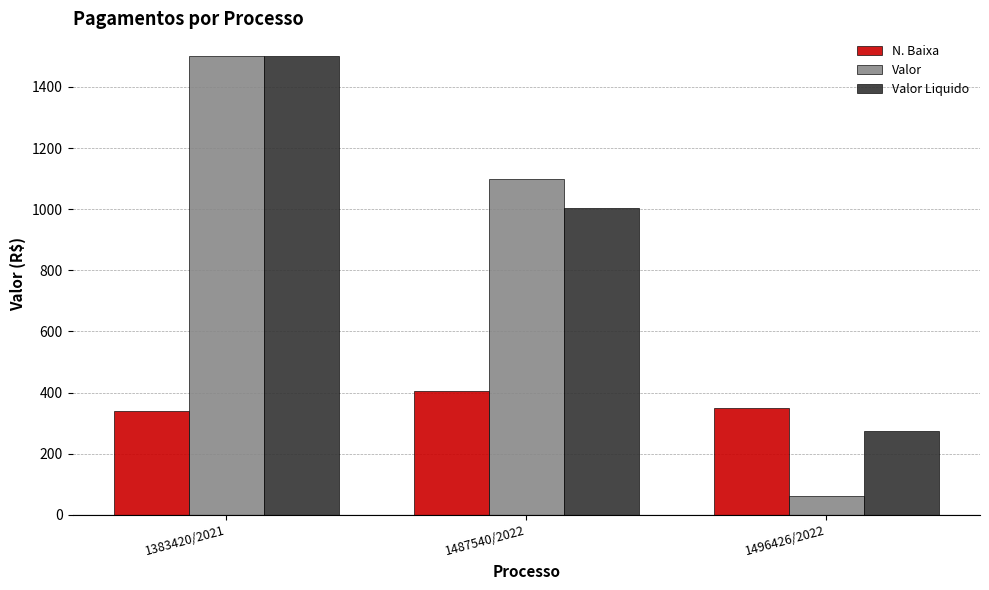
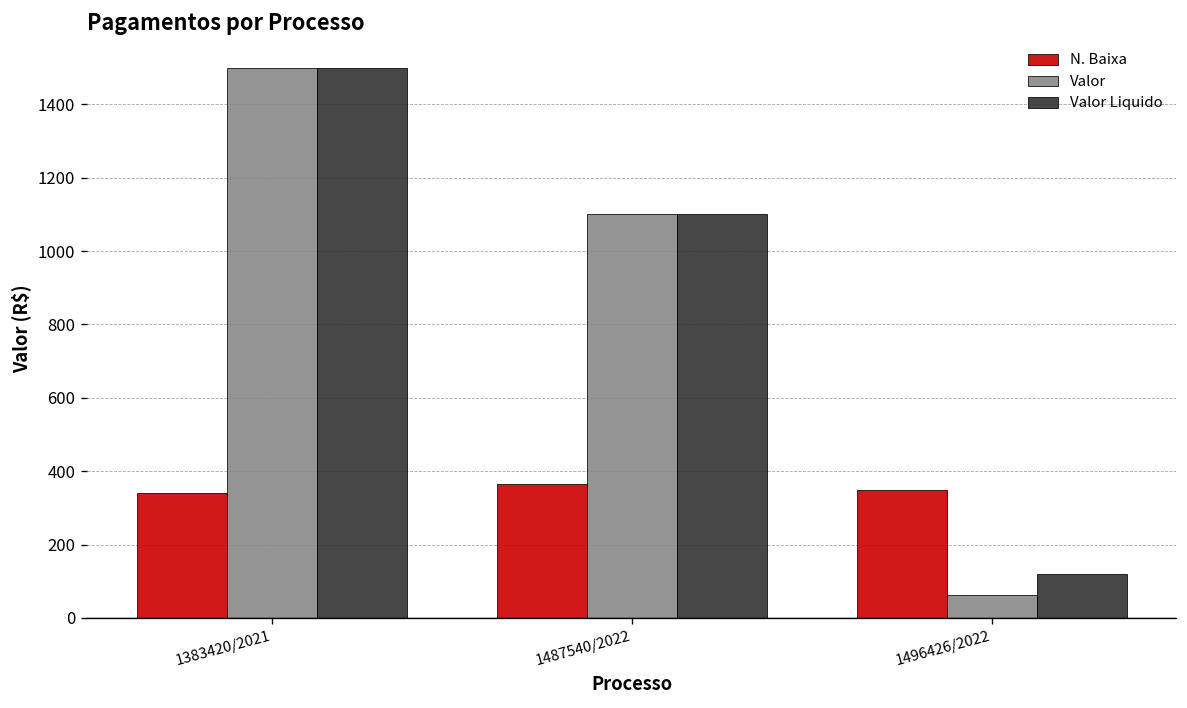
  {
    "N. Baixa": {
      "1383420/2021": 340,
-     "1487540/2022": 400,
+     "1487540/2022": 370,
      "1496426/2022": 350
    },
    "Valor": {
      "1383420/2021": 1500,
      "1487540/2022": 1100,
      "1496426/2022": 60
    },
    "Valor Liquido": {
      "1383420/2021": 1500,
-     "1487540/2022": 1000,
-     "1496426/2022": 280
+     "1487540/2022": 1100,
+     "1496426/2022": 120
    }
  }
